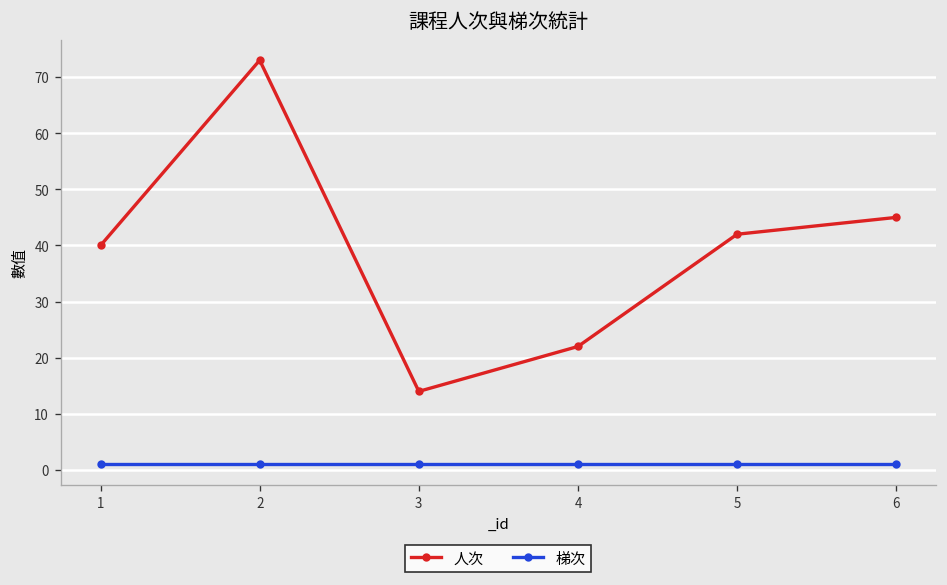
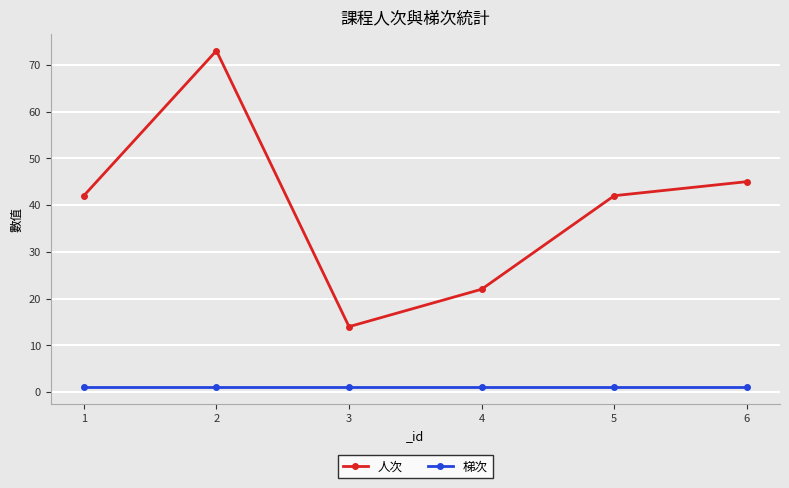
  {
    "人次": {
-     "1": 40,
+     "1": 42,
      "2": 73,
      "3": 14,
      "4": 22,
      "5": 42,
      "6": 45
    },
    "梯次": {
      "1": 1,
      "2": 1,
      "3": 1,
      "4": 1,
      "5": 1,
      "6": 1
    }
  }
